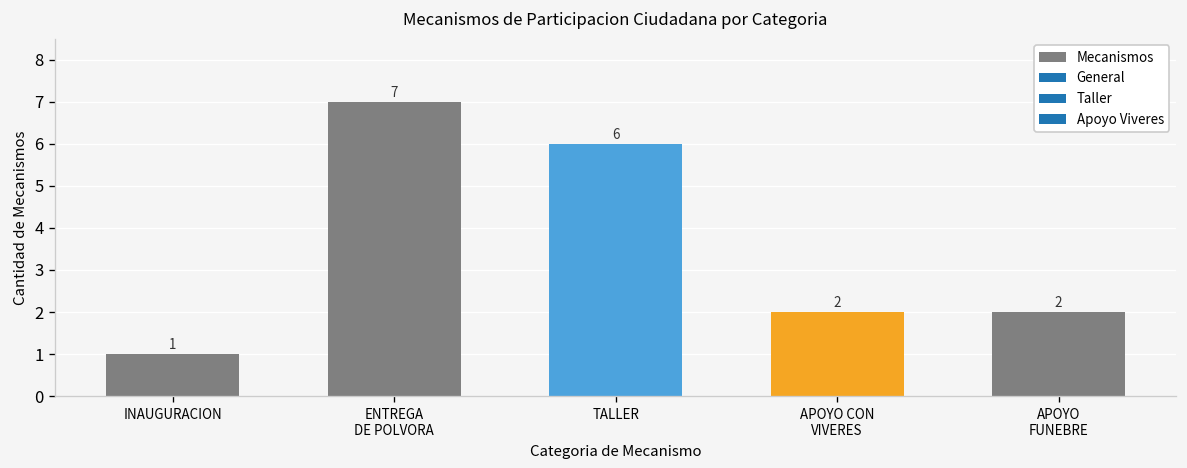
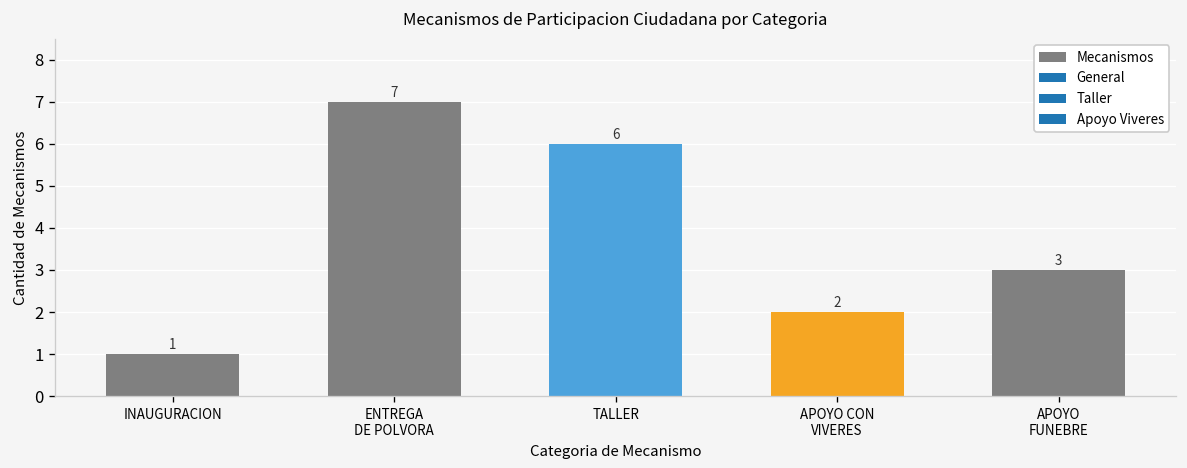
  {
    "INAUGURACION": 1,
    "ENTREGA DE POLVORA": 7,
    "TALLER": 6,
    "APOYO CON VIVERES": 2,
-   "APOYO FUNEBRE": 2
+   "APOYO FUNEBRE": 3
  }
